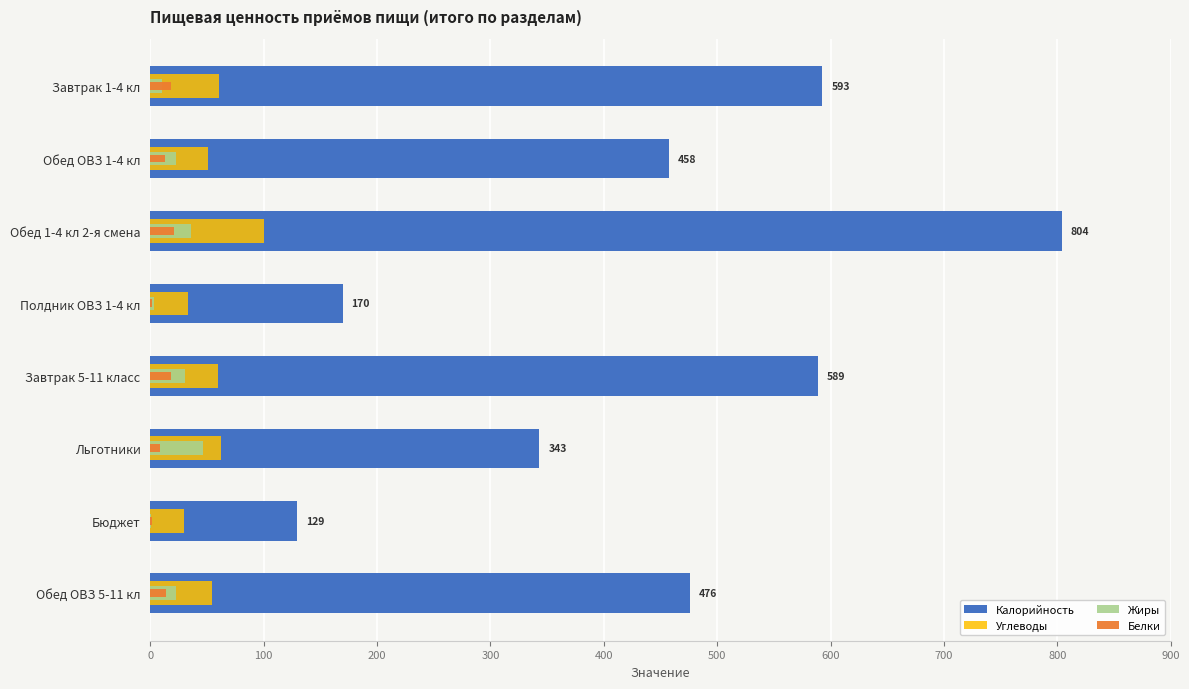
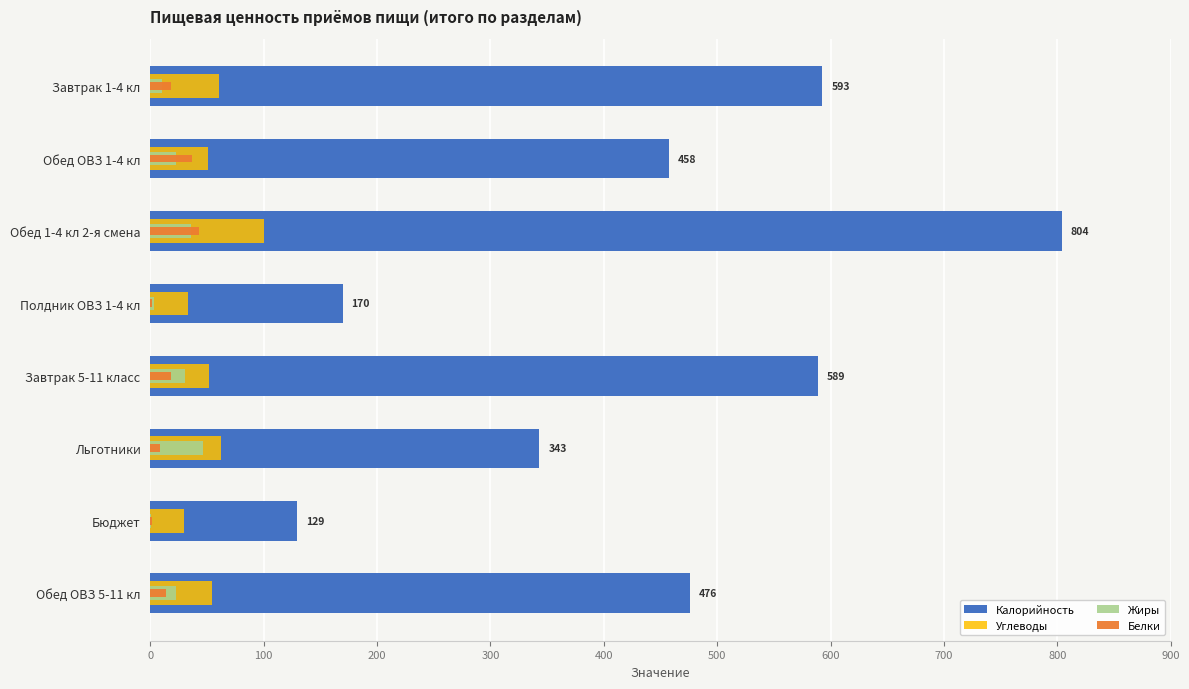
  {
    "Калорийность": {
      "Завтрак 1-4 кл": 593,
      "Обед ОВЗ 1-4 кл": 458,
      "Обед 1-4 кл 2-я смена": 804,
      "Полдник ОВЗ 1-4 кл": 170,
      "Завтрак 5-11 класс": 589,
      "Льготники": 343,
      "Бюджет": 129,
      "Обед ОВЗ 5-11 кл": 476
    },
    "Углеводы": {
-     "Завтрак 5-11 класс": 60
+     "Завтрак 5-11 класс": 52
    },
    "Белки": {
-     "Обед ОВЗ 1-4 кл": 13,
-     "Обед 1-4 кл 2-я смена": 21
+     "Обед ОВЗ 1-4 кл": 36,
+     "Обед 1-4 кл 2-я смена": 43
    }
  }
